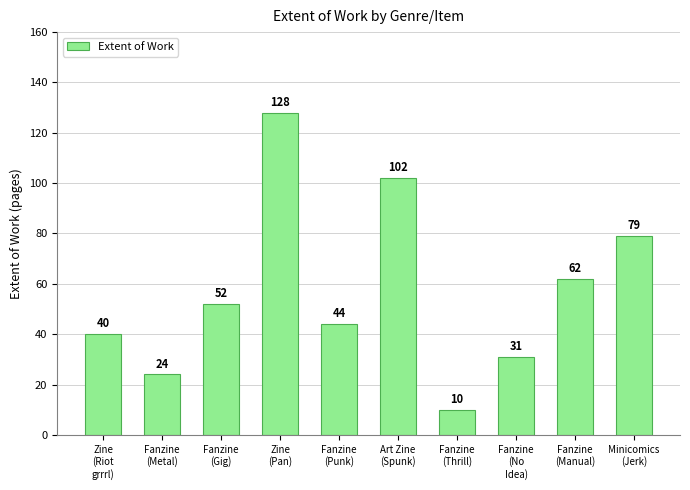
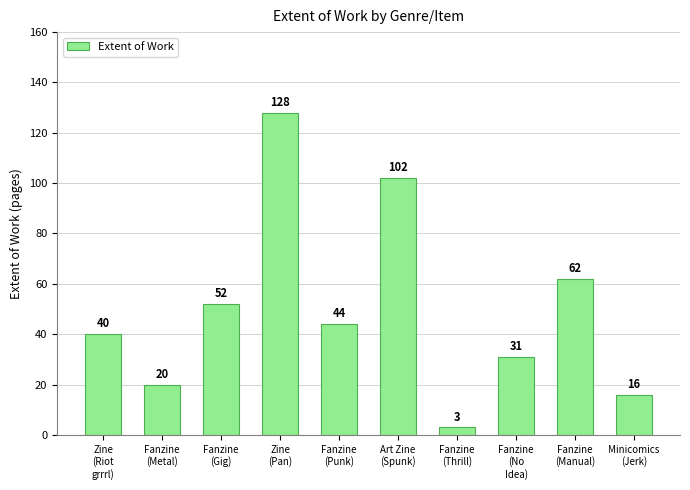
  {
    "Zine (Riot grrrl)": 40,
-   "Fanzine (Metal)": 24,
+   "Fanzine (Metal)": 20,
    "Fanzine (Gig)": 52,
    "Zine (Pan)": 128,
    "Fanzine (Punk)": 44,
    "Art Zine (Spunk)": 102,
-   "Fanzine (Thrill)": 10,
+   "Fanzine (Thrill)": 3,
    "Fanzine (No Idea)": 31,
    "Fanzine (Manual)": 62,
-   "Minicomics (Jerk)": 79
+   "Minicomics (Jerk)": 16
  }
